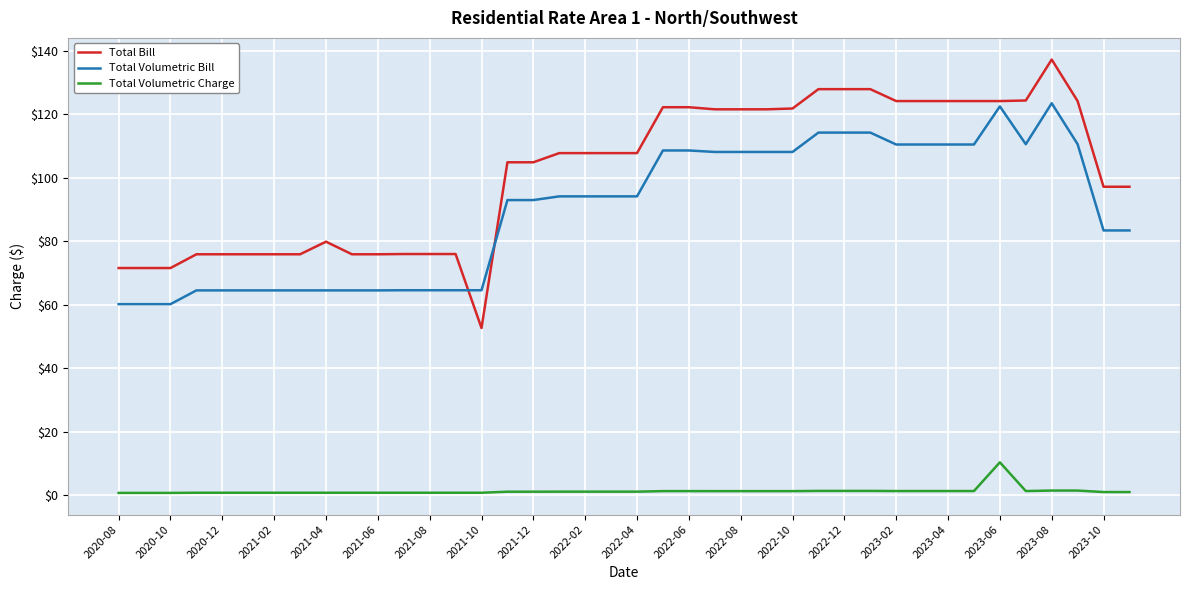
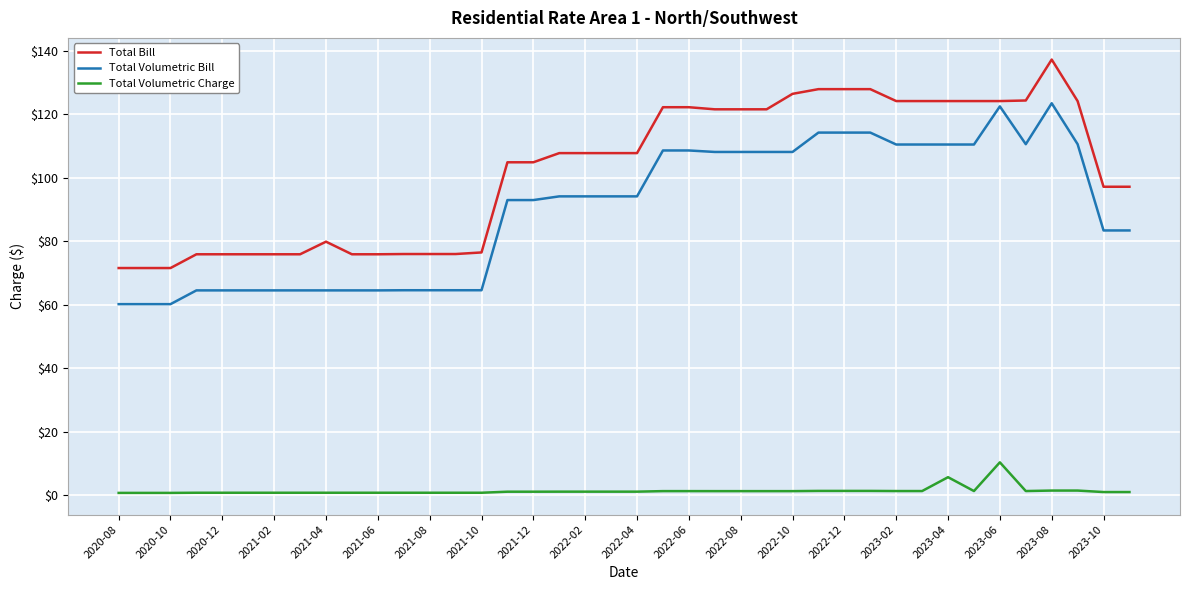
  {
    "Total Bill": {
      "2020-08": "$72",
      "2020-10": "$72",
      "2020-12": "$76",
      "2021-02": "$76",
      "2021-04": "$80",
      "2021-06": "$76",
      "2021-08": "$76",
-     "2021-10": "$53",
+     "2021-10": "$76",
      "2021-12": "$105",
      "2022-02": "$108",
      "2022-04": "$108",
      "2022-06": "$122",
      "2022-08": "$121",
-     "2022-10": "$122",
+     "2022-10": "$126",
      "2022-12": "$128",
      "2023-02": "$124",
      "2023-04": "$124",
      "2023-06": "$124",
      "2023-08": "$137",
      "2023-10": "$97"
    },
    "Total Volumetric Bill": {
      "2020-08": "$60",
      "2020-10": "$60",
      "2020-12": "$64",
      "2021-02": "$64",
      "2021-04": "$64",
      "2021-06": "$64",
      "2021-08": "$65",
      "2021-10": "$65",
      "2021-12": "$93",
      "2022-02": "$94",
      "2022-04": "$94",
      "2022-06": "$109",
      "2022-08": "$108",
      "2022-10": "$108",
      "2022-12": "$114",
      "2023-02": "$110",
      "2023-04": "$110",
      "2023-06": "$122",
      "2023-08": "$123",
      "2023-10": "$83"
    },
    "Total Volumetric Charge": {
      "2020-08": "$1",
      "2020-10": "$1",
      "2020-12": "$1",
      "2021-02": "$1",
      "2021-04": "$1",
      "2021-06": "$1",
      "2021-08": "$1",
      "2021-10": "$1",
      "2021-12": "$1",
      "2022-02": "$1",
      "2022-04": "$1",
      "2022-06": "$1",
      "2022-08": "$1",
      "2022-10": "$1",
      "2022-12": "$1",
      "2023-02": "$1",
-     "2023-04": "$1",
+     "2023-04": "$6",
      "2023-06": "$10",
      "2023-08": "$1",
      "2023-10": "$1"
    }
  }
